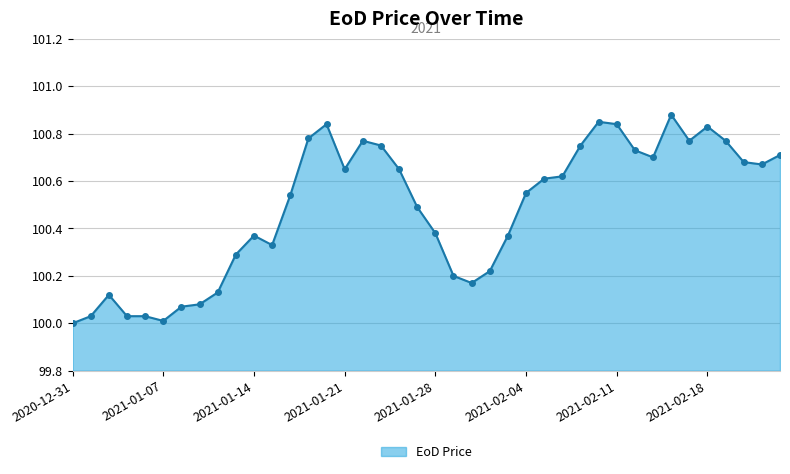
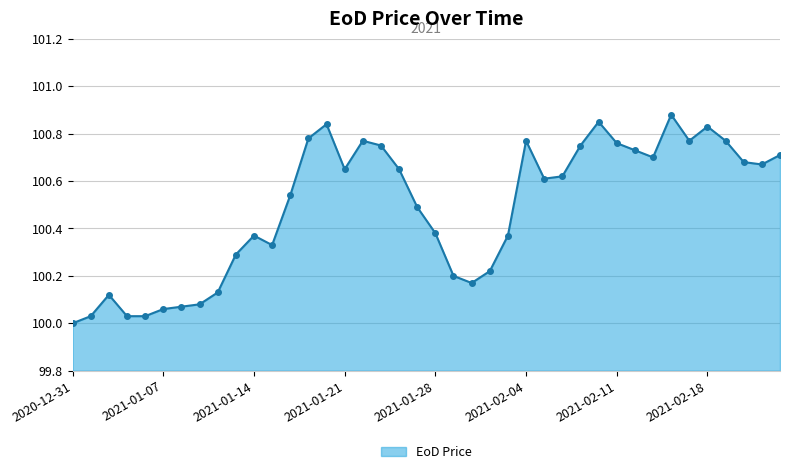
  {
    "2020-12-31": 100.00,
-   "2021-01-07": 100.01,
+   "2021-01-07": 100.06,
    "2021-01-14": 100.37,
    "2021-01-21": 100.65,
    "2021-01-28": 100.38,
-   "2021-02-04": 100.55,
-   "2021-02-11": 100.84,
+   "2021-02-04": 100.77,
+   "2021-02-11": 100.76,
    "2021-02-18": 100.83
  }
